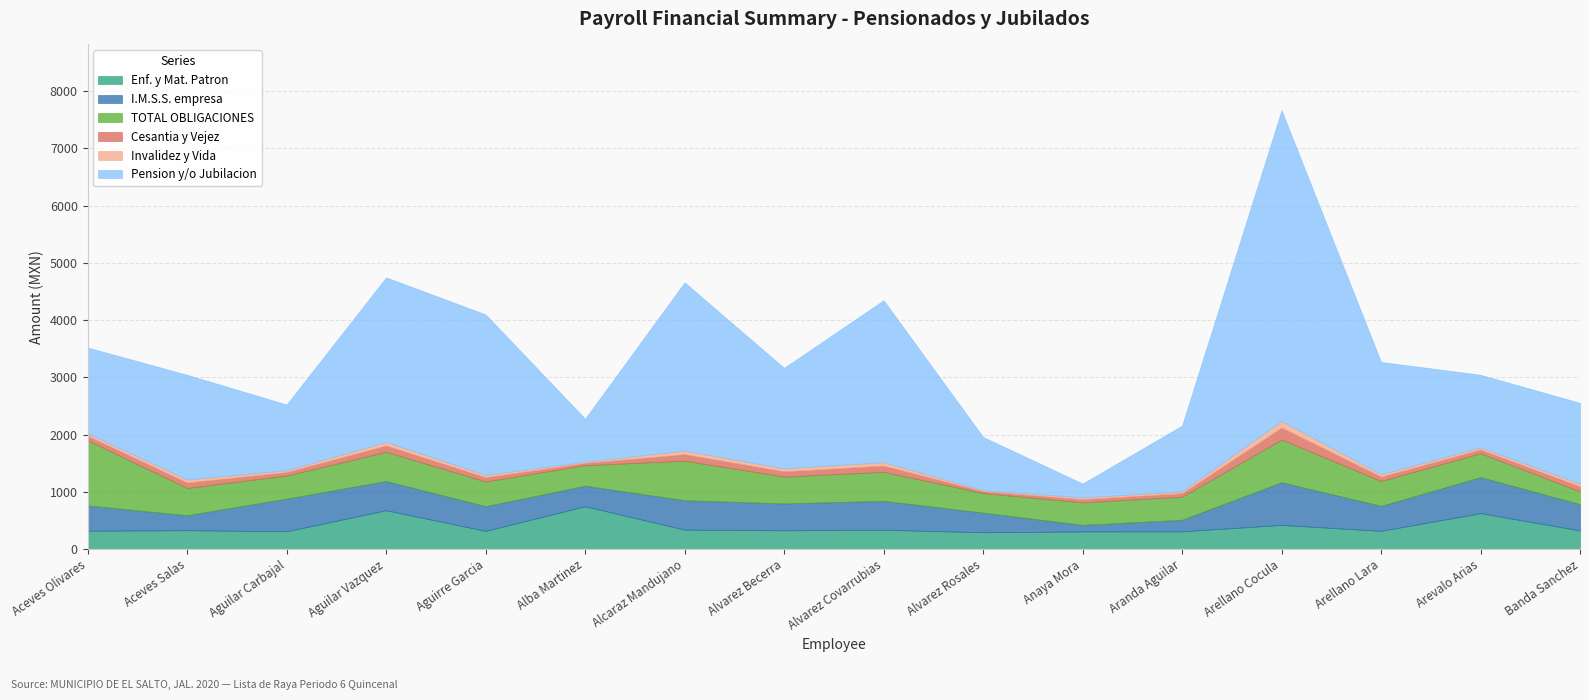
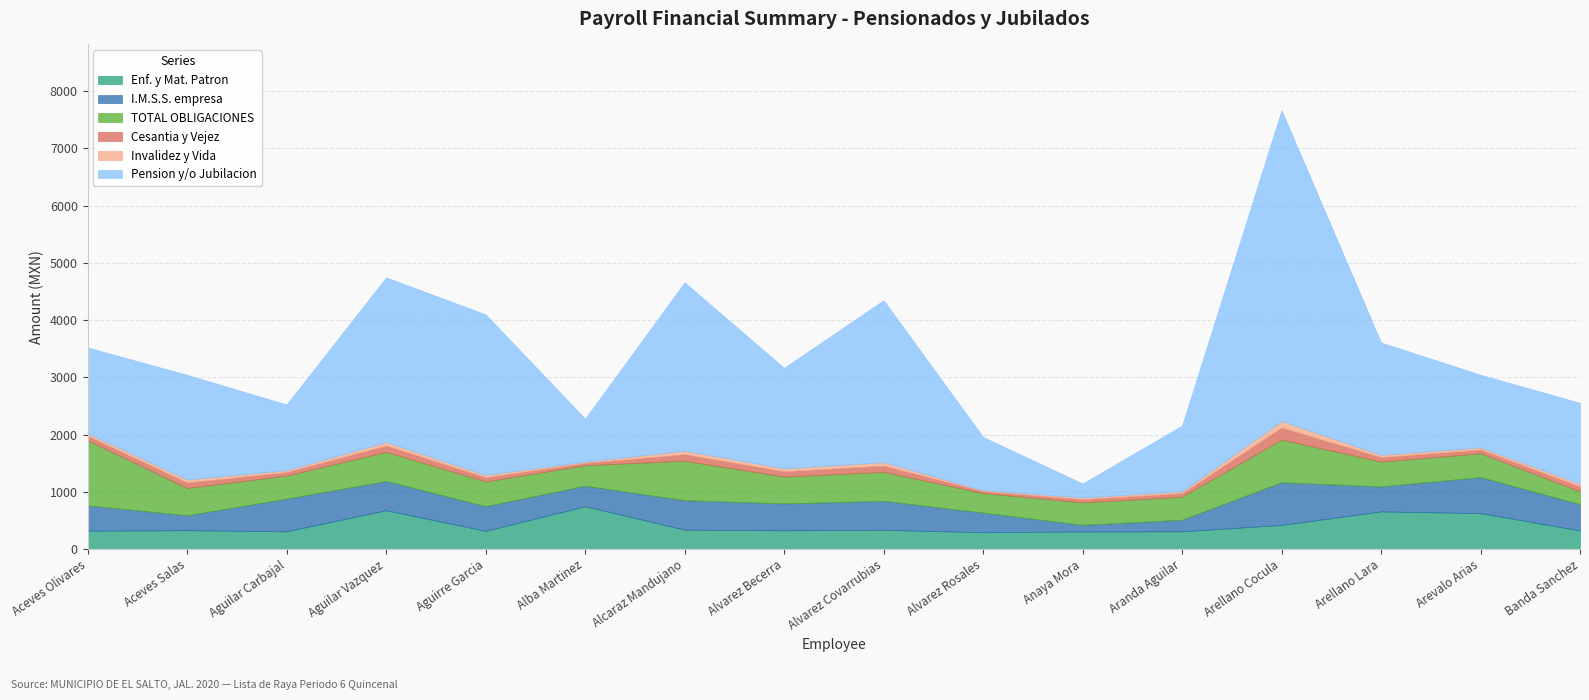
  {
    "Enf. y Mat. Patron": {
      "Aceves Olivares": 300,
      "Aceves Salas": 300,
      "Aguilar Carbajal": 300,
      "Aguilar Vazquez": 700,
      "Aguirre Garcia": 300,
      "Alba Martinez": 700,
      "Alcaraz Mandujano": 300,
      "Alvarez Becerra": 300,
      "Alvarez Covarrubias": 300,
      "Alvarez Rosales": 300,
      "Anaya Mora": 300,
      "Aranda Aguilar": 300,
      "Arellano Cocula": 400,
-     "Arellano Lara": 300,
+     "Arellano Lara": 700,
      "Arevalo Arias": 600,
      "Banda Sanchez": 300
    },
    "I.M.S.S. empresa": {
      "Aceves Olivares": 400,
      "Aceves Salas": 300,
      "Aguilar Carbajal": 600,
      "Aguilar Vazquez": 500,
      "Aguirre Garcia": 400,
      "Alba Martinez": 400,
      "Alcaraz Mandujano": 500,
      "Alvarez Becerra": 500,
      "Alvarez Covarrubias": 500,
      "Alvarez Rosales": 300,
      "Anaya Mora": 100,
      "Aranda Aguilar": 200,
      "Arellano Cocula": 700,
      "Arellano Lara": 400,
      "Arevalo Arias": 600,
      "Banda Sanchez": 500
    },
    "TOTAL OBLIGACIONES": {
      "Aceves Olivares": 1100,
      "Aceves Salas": 500,
      "Aguilar Carbajal": 400,
      "Aguilar Vazquez": 500,
      "Aguirre Garcia": 400,
      "Alcaraz Mandujano": 700,
      "Alvarez Becerra": 500,
      "Alvarez Covarrubias": 500,
      "Anaya Mora": 400,
      "Aranda Aguilar": 400,
      "Arellano Cocula": 700,
      "Arellano Lara": 400,
      "Arevalo Arias": 400,
      "Banda Sanchez": 200
    },
    "Cesantia y Vejez": {
      "Aceves Salas": 100,
      "Aguilar Vazquez": 100,
      "Alcaraz Mandujano": 100,
      "Alvarez Becerra": 100,
      "Alvarez Covarrubias": 100,
      "Arellano Cocula": 200,
      "Banda Sanchez": 100
    },
    "Invalidez y Vida": {
      "Aceves Salas": 100,
      "Aguilar Vazquez": 100,
      "Alcaraz Mandujano": 100,
      "Alvarez Becerra": 100,
      "Alvarez Covarrubias": 100,
      "Arellano Cocula": 100,
      "Banda Sanchez": 0
    },
    "Pension y/o Jubilacion": {
      "Aceves Olivares": 1500,
      "Aceves Salas": 1800,
      "Aguilar Carbajal": 1100,
      "Aguilar Vazquez": 2900,
      "Aguirre Garcia": 2800,
      "Alba Martinez": 800,
      "Alcaraz Mandujano": 2900,
      "Alvarez Becerra": 1800,
      "Alvarez Covarrubias": 2800,
      "Alvarez Rosales": 900,
      "Anaya Mora": 200,
      "Aranda Aguilar": 1100,
      "Arellano Cocula": 5400,
      "Arellano Lara": 2000,
      "Arevalo Arias": 1300,
      "Banda Sanchez": 1400
    }
  }
